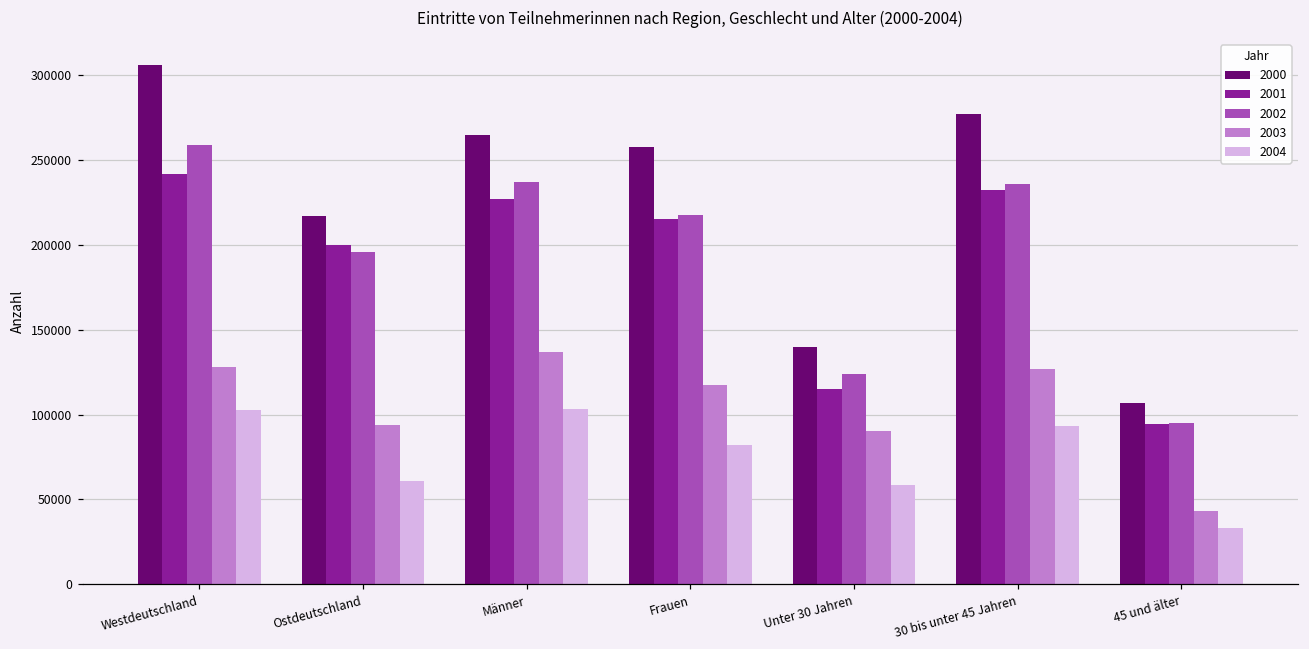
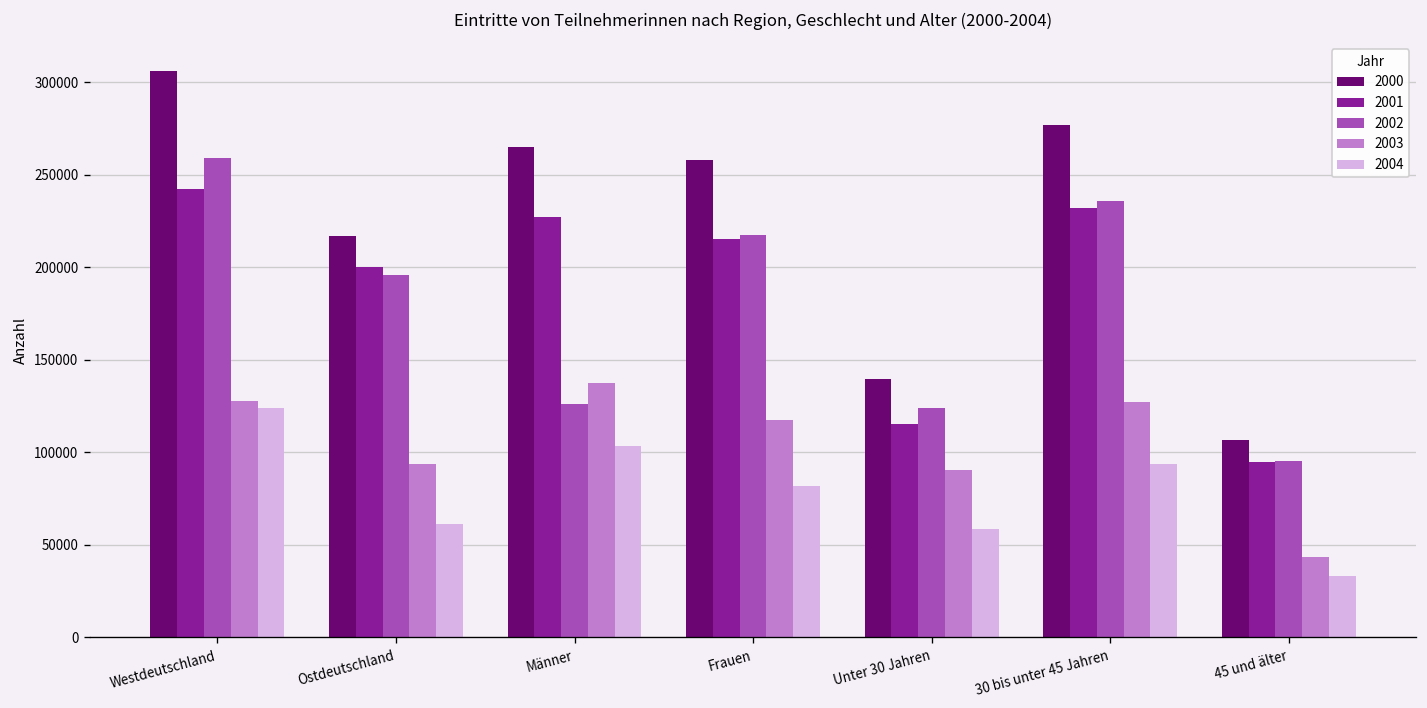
  {
    "2002": {
      "Westdeutschland": 259000,
      "Ostdeutschland": 196000,
-     "Männer": 237000,
+     "Männer": 126000,
      "Frauen": 218000,
      "Unter 30 Jahren": 124000,
      "30 bis unter 45 Jahren": 236000,
      "45 und älter": 95000
    },
    "2003": {
      "Westdeutschland": 128000,
      "Ostdeutschland": 94000,
      "Männer": 137000,
      "Frauen": 118000,
      "Unter 30 Jahren": 90000,
      "30 bis unter 45 Jahren": 127000,
      "45 und älter": 43000
    },
    "2004": {
-     "Westdeutschland": 103000,
+     "Westdeutschland": 124000,
      "Ostdeutschland": 61000,
      "Männer": 103000,
      "Frauen": 82000,
      "Unter 30 Jahren": 59000,
      "30 bis unter 45 Jahren": 93000,
      "45 und älter": 33000
    }
  }
